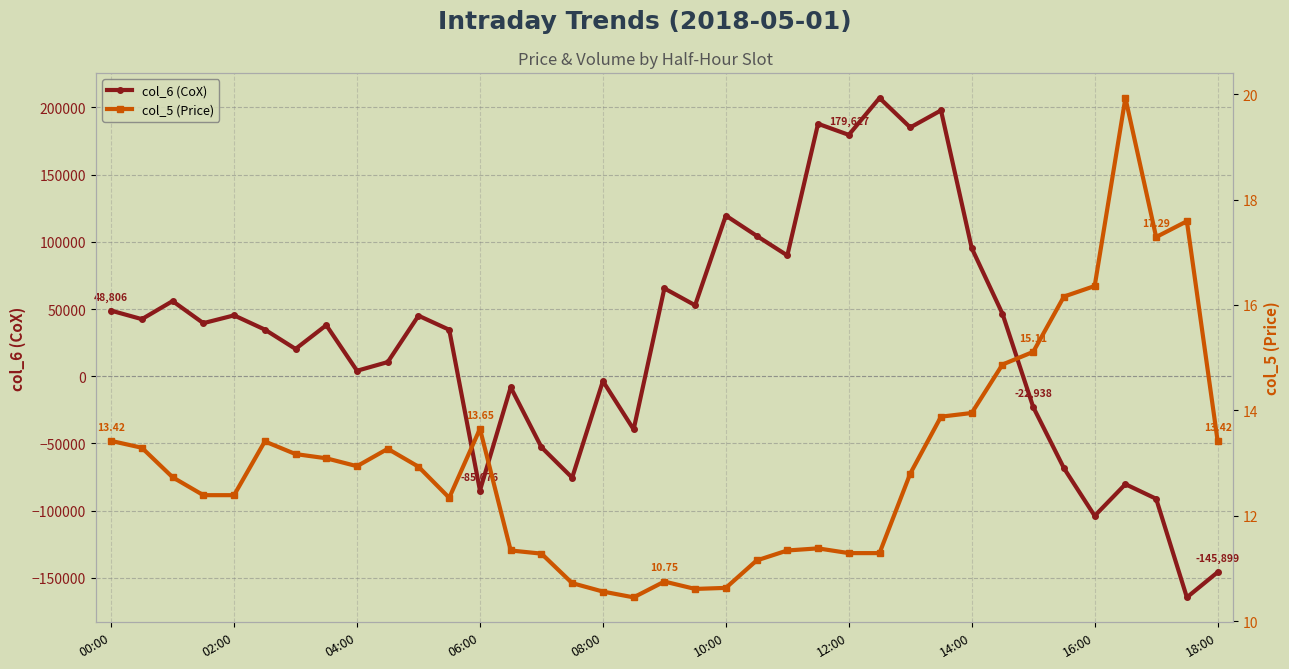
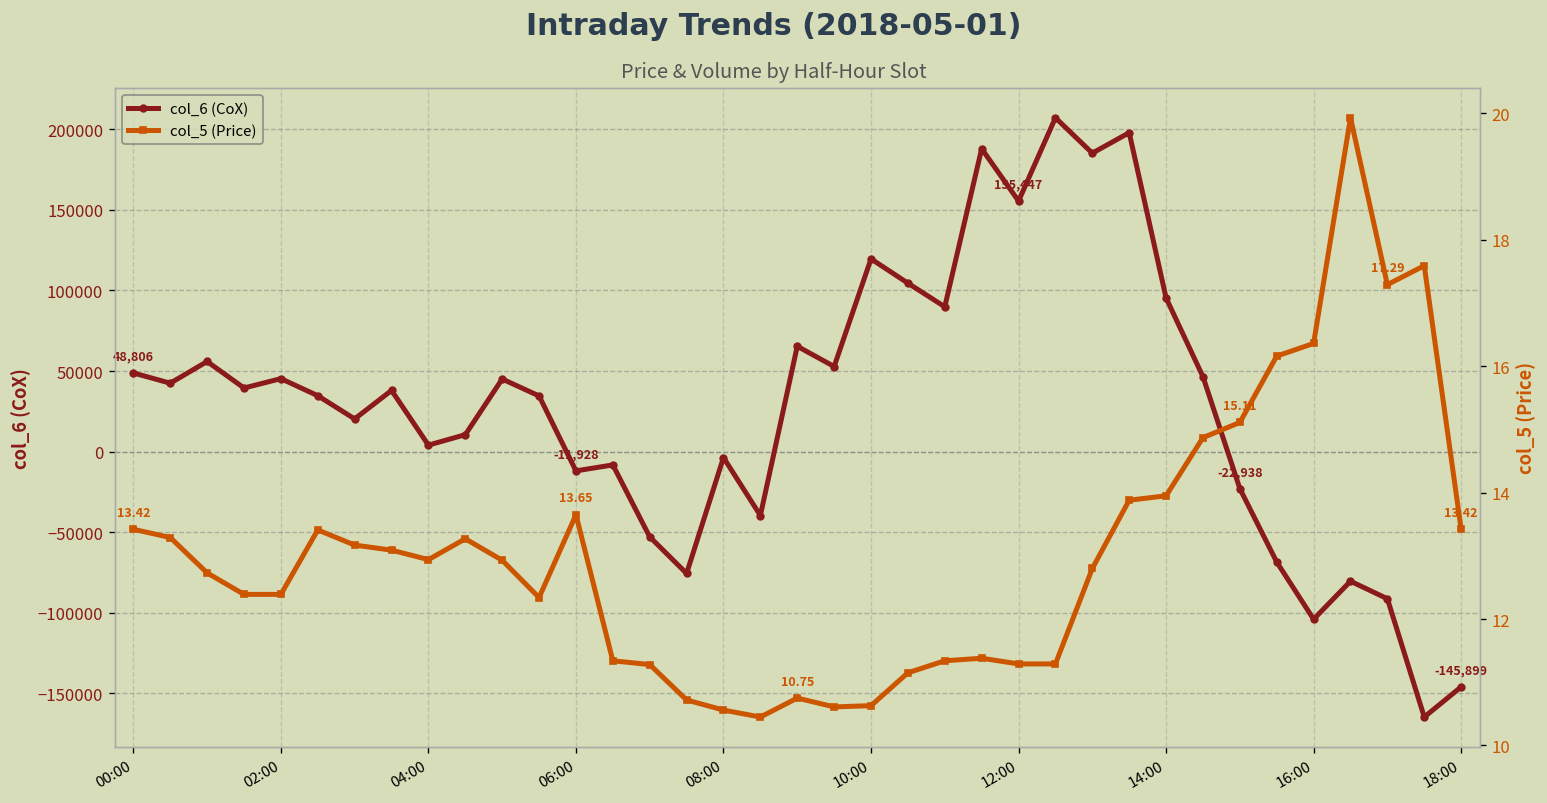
  {
    "col_6 (CoX)": {
      "00:00": "48,806",
-     "06:00": "-85,076",
-     "12:00": "179,627",
+     "06:00": "-11,928",
+     "12:00": "155,447",
      "18:00": "-145,899"
    },
    "col_5 (Price)": {
      "00:00": "13.42",
      "06:00": "13.65",
      "18:00": "13.42"
    }
  }
